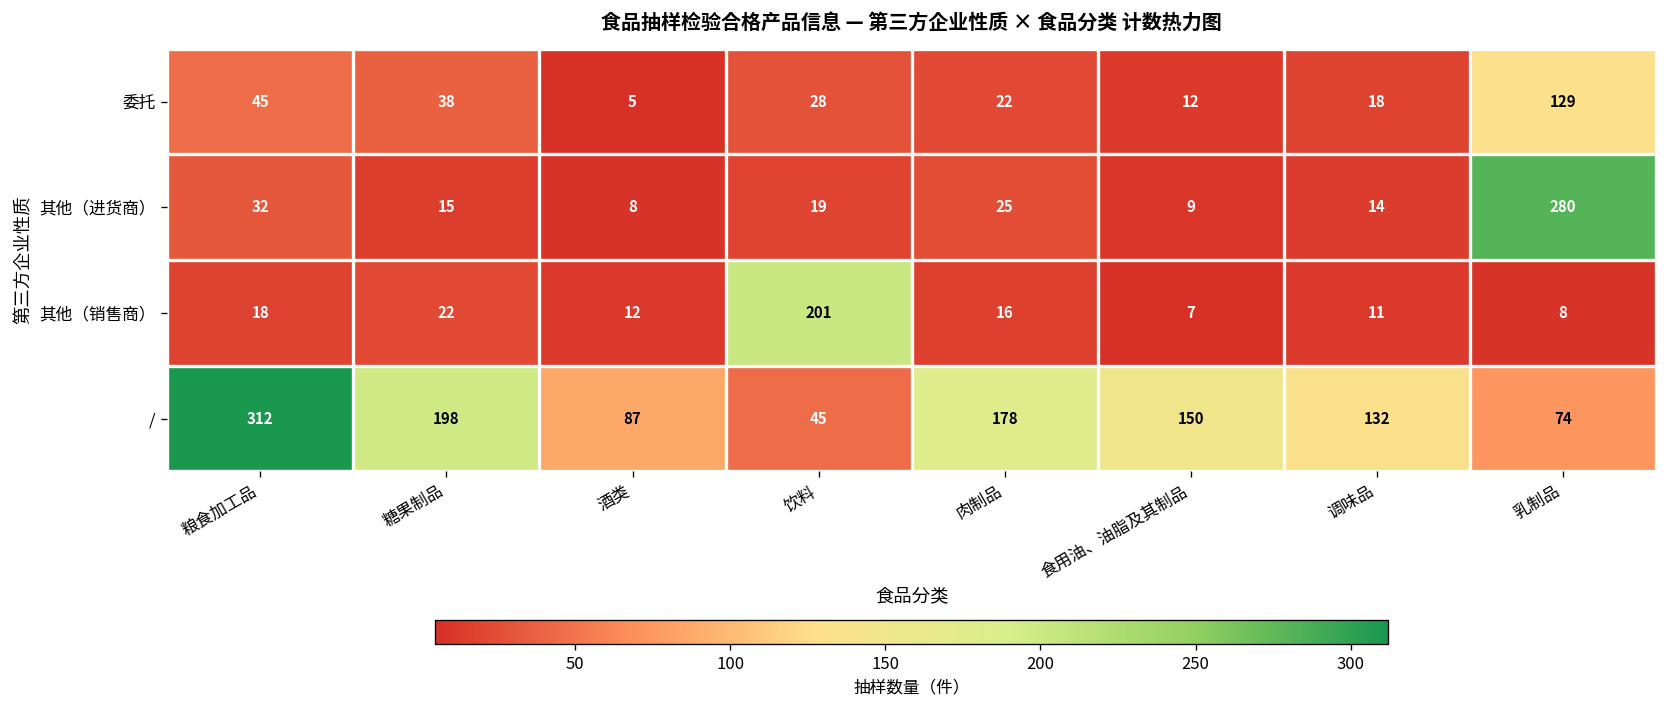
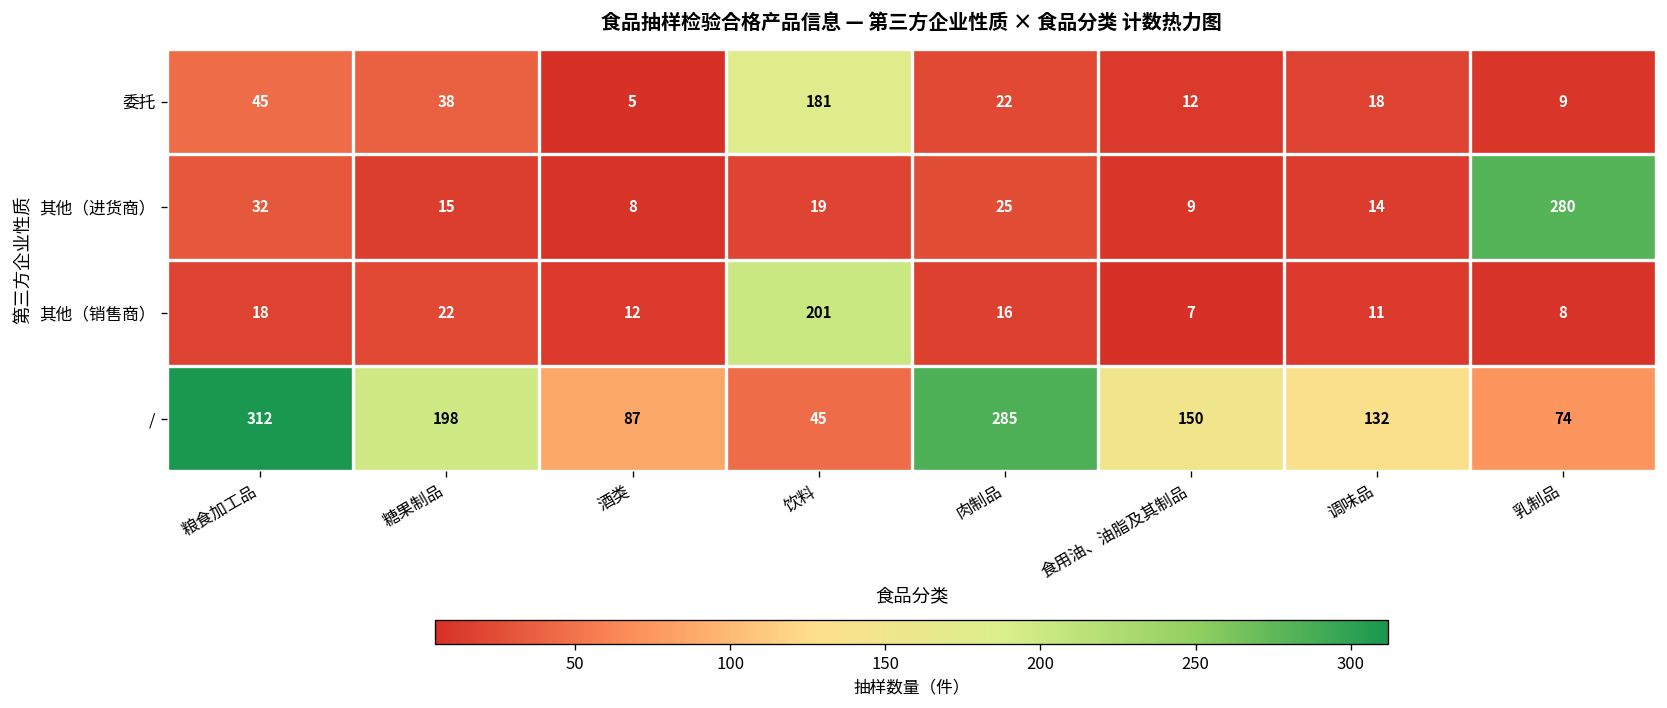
  {
    "委托": {
      "粮食加工品": 45,
      "糖果制品": 38,
      "酒类": 5,
-     "饮料": 28,
+     "饮料": 181,
      "肉制品": 22,
      "食用油、油脂及其制品": 12,
      "调味品": 18,
-     "乳制品": 129
+     "乳制品": 9
    },
    "其他（进货商）": {
      "粮食加工品": 32,
      "糖果制品": 15,
      "酒类": 8,
      "饮料": 19,
      "肉制品": 25,
      "食用油、油脂及其制品": 9,
      "调味品": 14,
      "乳制品": 280
    },
    "其他（销售商）": {
      "粮食加工品": 18,
      "糖果制品": 22,
      "酒类": 12,
      "饮料": 201,
      "肉制品": 16,
      "食用油、油脂及其制品": 7,
      "调味品": 11,
      "乳制品": 8
    },
    "/": {
      "粮食加工品": 312,
      "糖果制品": 198,
      "酒类": 87,
      "饮料": 45,
-     "肉制品": 178,
+     "肉制品": 285,
      "食用油、油脂及其制品": 150,
      "调味品": 132,
      "乳制品": 74
    }
  }
